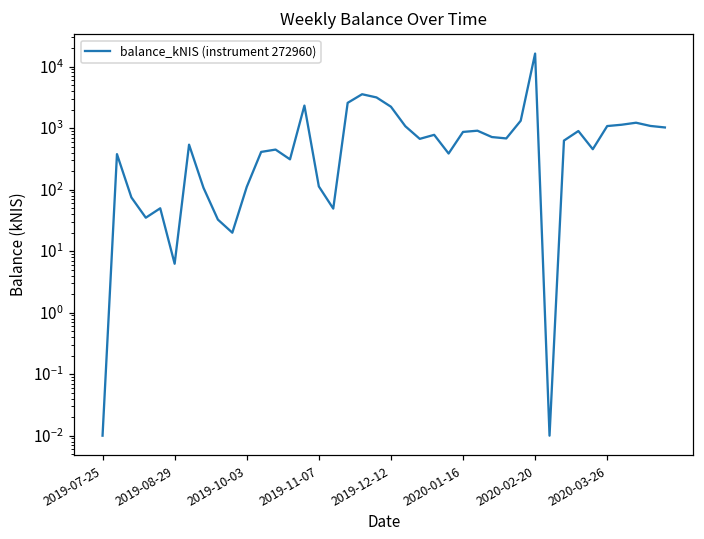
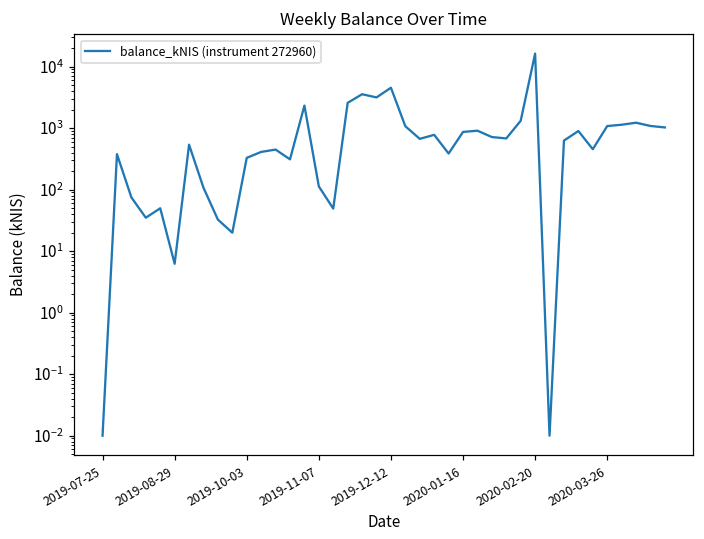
  {
    "2019-07-25": 0.010,
    "2019-08-29": 6,
-   "2019-10-03": 110,
+   "2019-10-03": 300,
    "2019-11-07": 110,
-   "2019-12-12": 2200,
+   "2019-12-12": 5000,
    "2020-01-16": 900,
    "2020-02-20": 16000,
    "2020-03-26": 1100
  }
